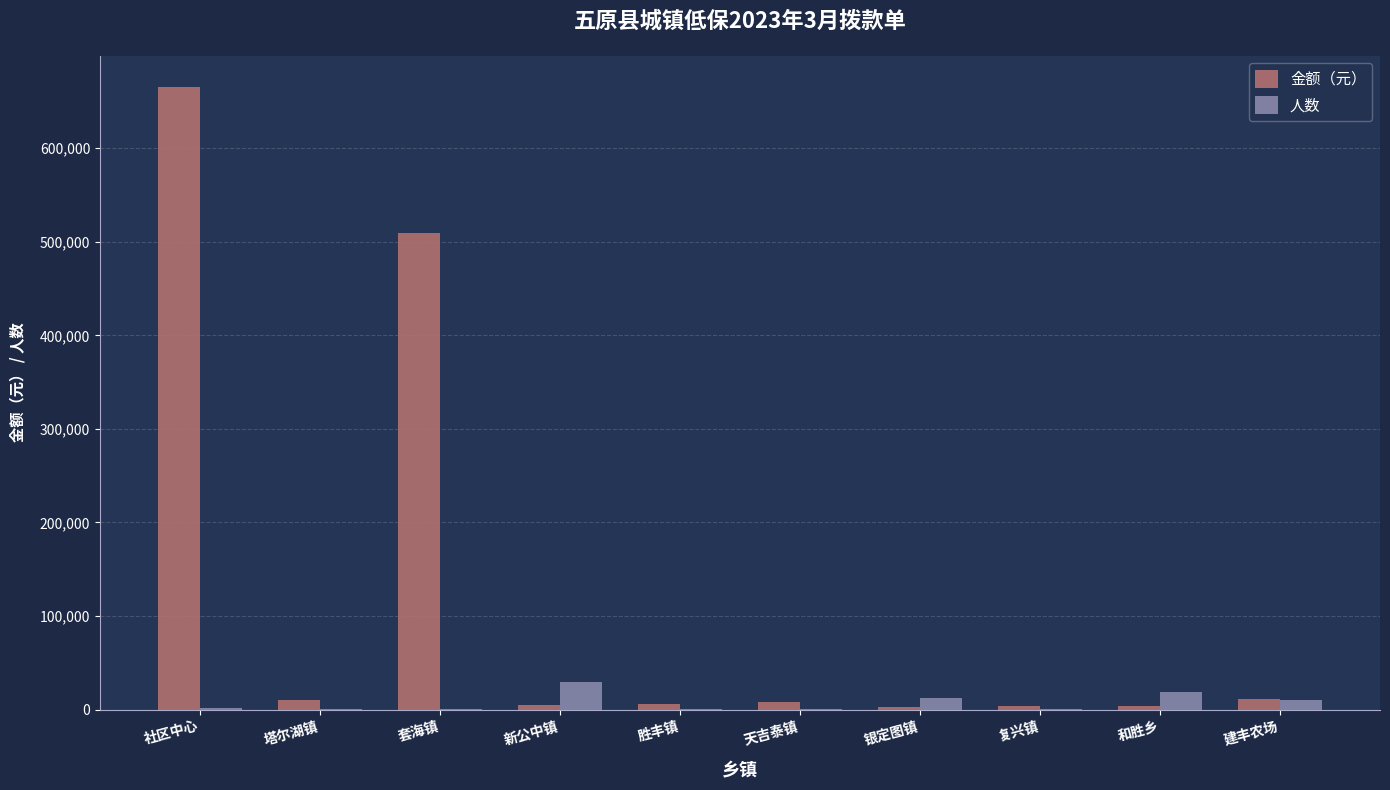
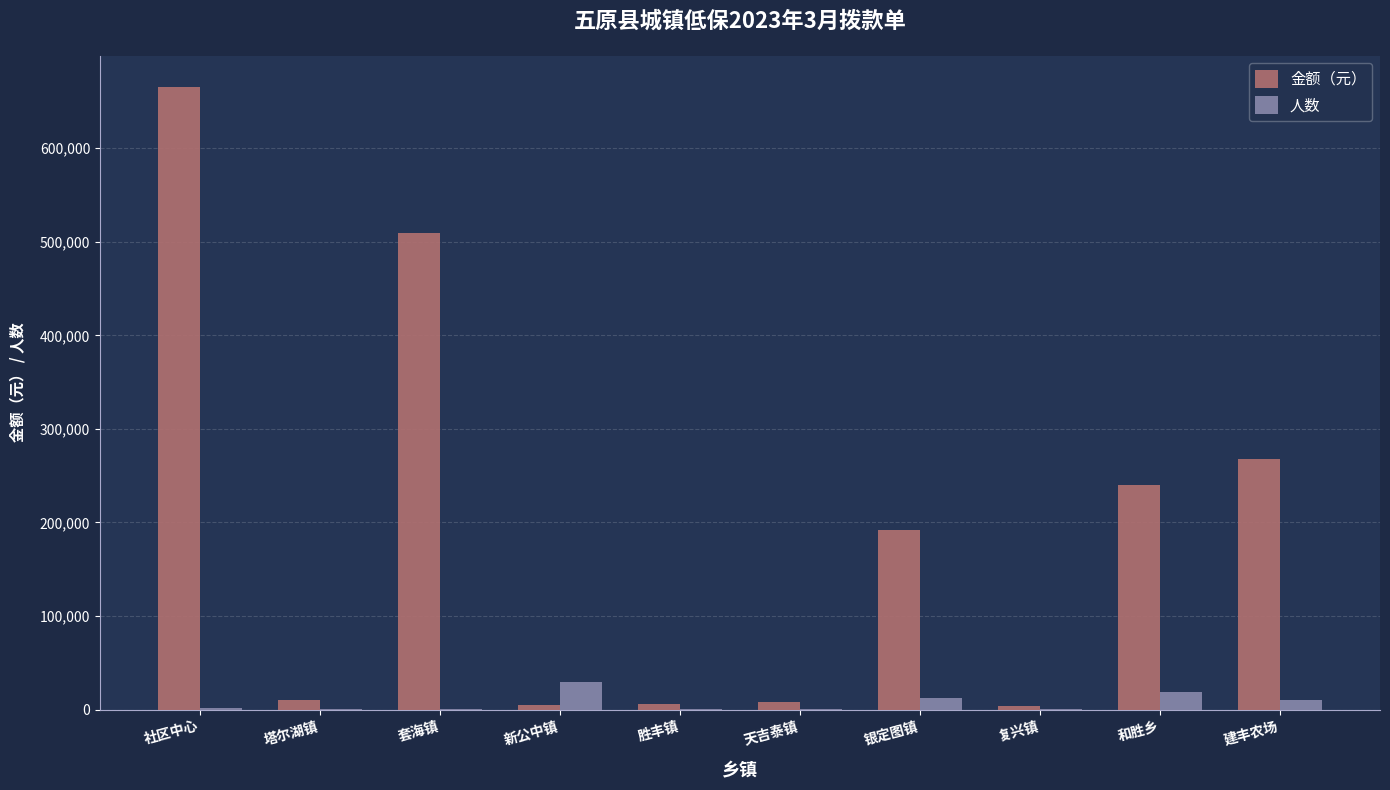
  {
    "金额（元）": {
      "社区中心": "670,000",
      "塔尔湖镇": "10,000",
      "套海镇": "510,000",
      "新公中镇": "0",
      "胜丰镇": "10,000",
      "天吉泰镇": "10,000",
-     "银定图镇": "0",
+     "银定图镇": "190,000",
      "复兴镇": "0",
-     "和胜乡": "0",
-     "建丰农场": "10,000"
+     "和胜乡": "240,000",
+     "建丰农场": "270,000"
    },
    "人数": {
      "新公中镇": "30,000",
      "银定图镇": "10,000",
      "和胜乡": "20,000",
      "建丰农场": "10,000"
    }
  }
